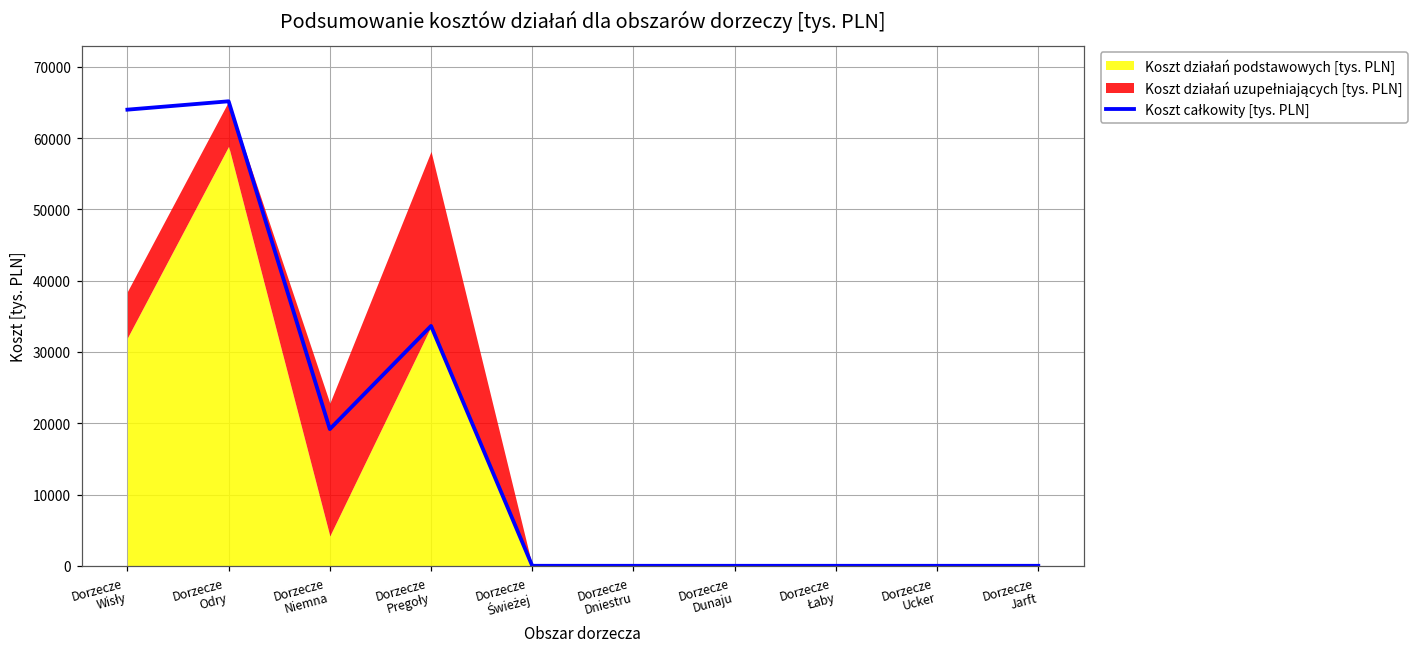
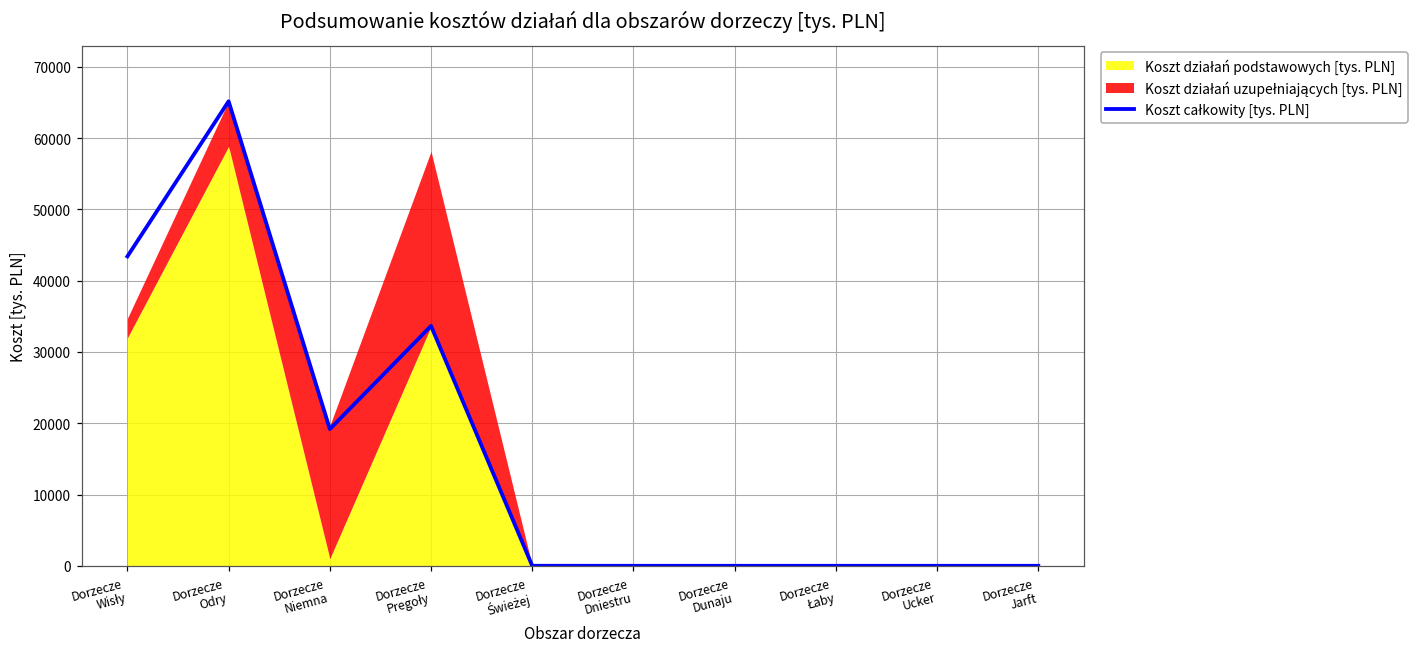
  {
    "Koszt całkowity [tys. PLN]": {
-     "Dorzecze Wisły": 64000,
+     "Dorzecze Wisły": 43000,
      "Dorzecze Niemna": 19000
    },
    "Koszt działań podstawowych [tys. PLN]": {
      "Dorzecze Wisły": 32000,
      "Dorzecze Odry": 59000,
-     "Dorzecze Niemna": 4000
+     "Dorzecze Niemna": 1000
    },
    "Koszt działań uzupełniających [tys. PLN]": {
-     "Dorzecze Wisły": 6000,
+     "Dorzecze Wisły": 3000,
      "Dorzecze Niemna": 19000,
      "Dorzecze Pregoły": 25000
    }
  }
